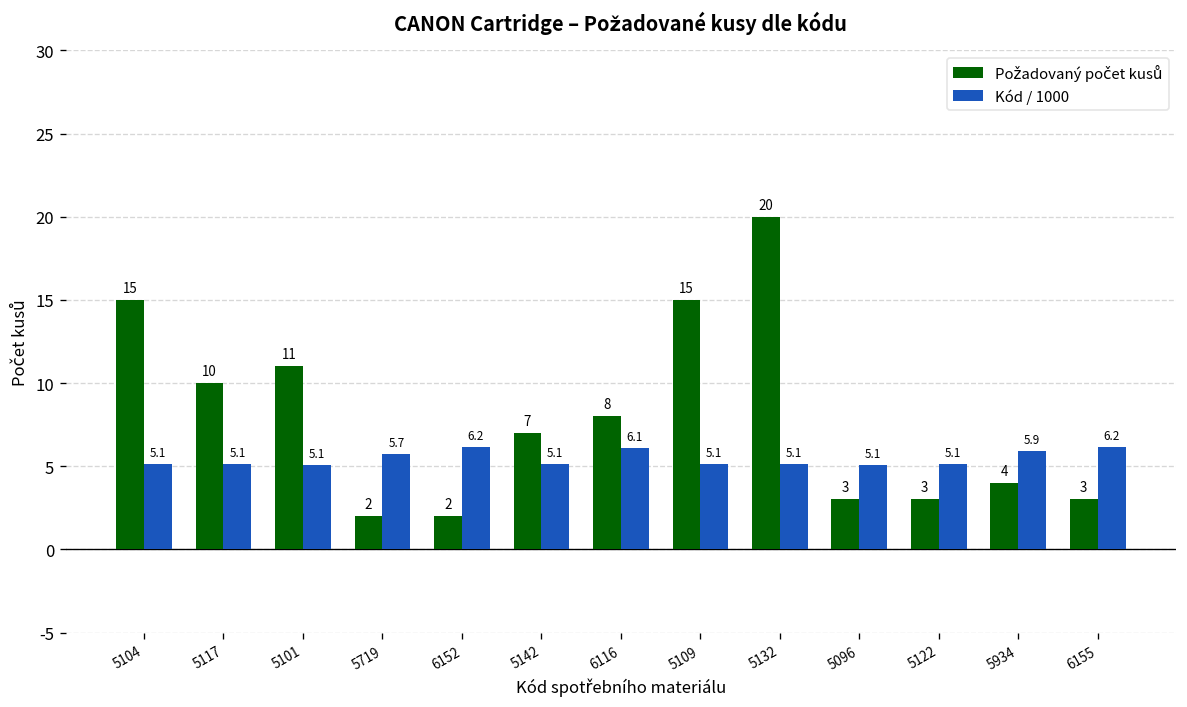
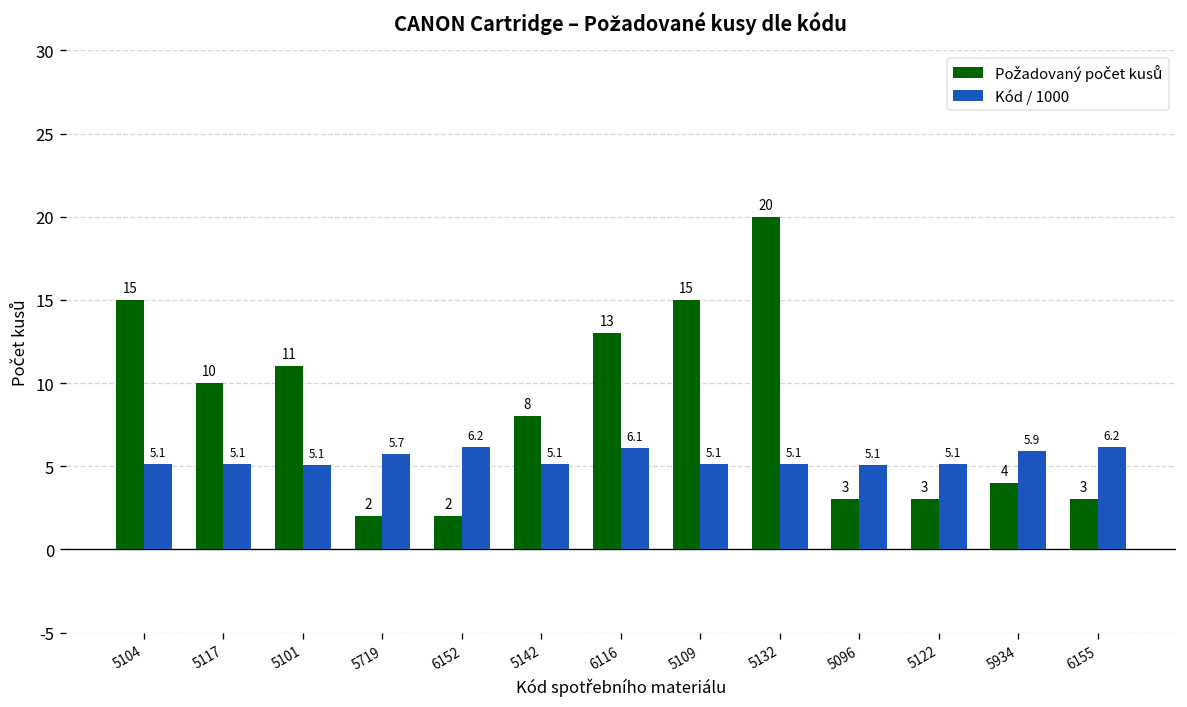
  {
    "Požadovaný počet kusů": {
      "5104": 15,
      "5117": 10,
      "5101": 11,
      "5719": 2,
      "6152": 2,
-     "5142": 7,
-     "6116": 8,
+     "5142": 8,
+     "6116": 13,
      "5109": 15,
      "5132": 20,
      "5096": 3,
      "5122": 3,
      "5934": 4,
      "6155": 3
    },
    "Kód / 1000": {
      "5104": 5.1,
      "5117": 5.1,
      "5101": 5.1,
      "5719": 5.7,
      "6152": 6.2,
      "5142": 5.1,
      "6116": 6.1,
      "5109": 5.1,
      "5132": 5.1,
      "5096": 5.1,
      "5122": 5.1,
      "5934": 5.9,
      "6155": 6.2
    }
  }
